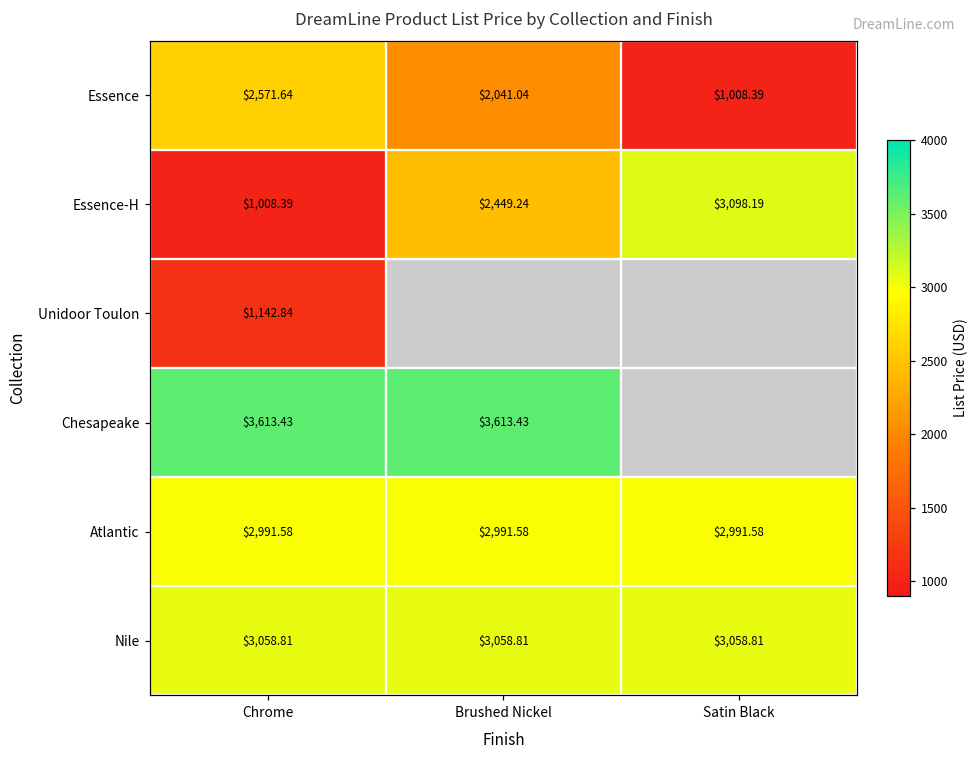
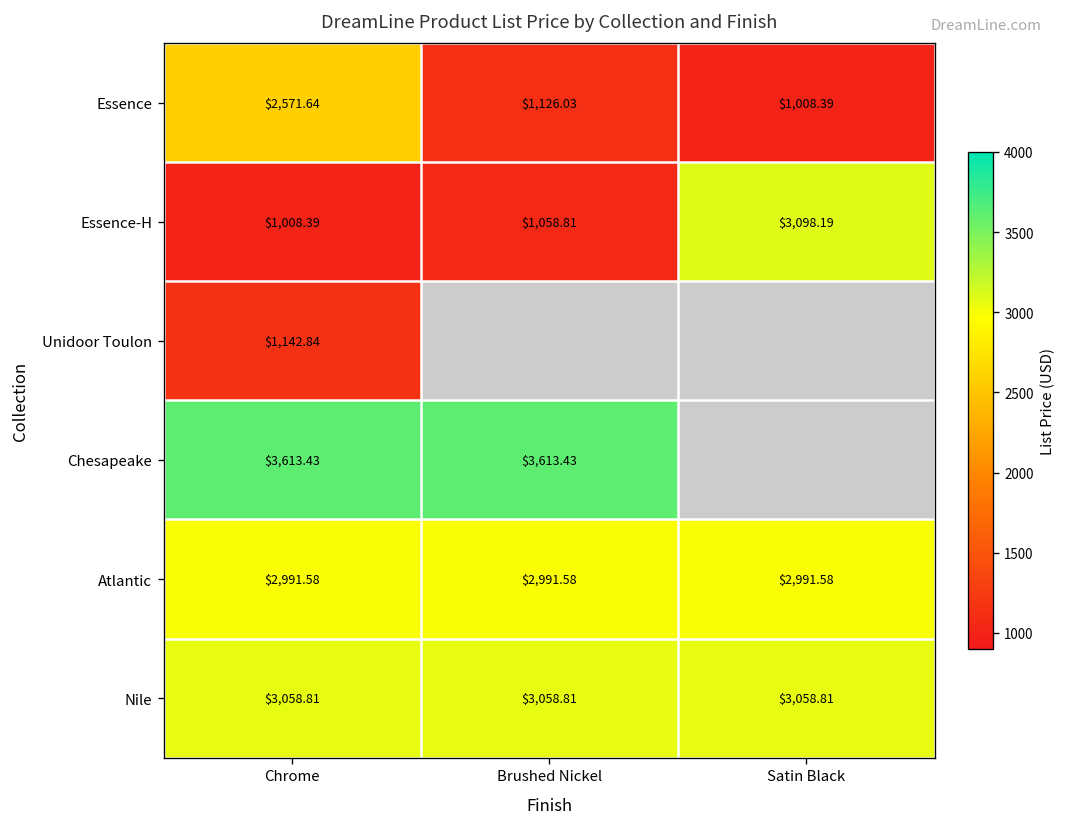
  {
    "Essence": {
      "Chrome": "$2,571.64",
-     "Brushed Nickel": "$2,041.04",
+     "Brushed Nickel": "$1,126.03",
      "Satin Black": "$1,008.39"
    },
    "Essence-H": {
      "Chrome": "$1,008.39",
-     "Brushed Nickel": "$2,449.24",
+     "Brushed Nickel": "$1,058.81",
      "Satin Black": "$3,098.19"
    },
    "Unidoor Toulon": {
      "Chrome": "$1,142.84"
    },
    "Chesapeake": {
      "Chrome": "$3,613.43",
      "Brushed Nickel": "$3,613.43"
    },
    "Atlantic": {
      "Chrome": "$2,991.58",
      "Brushed Nickel": "$2,991.58",
      "Satin Black": "$2,991.58"
    },
    "Nile": {
      "Chrome": "$3,058.81",
      "Brushed Nickel": "$3,058.81",
      "Satin Black": "$3,058.81"
    }
  }
